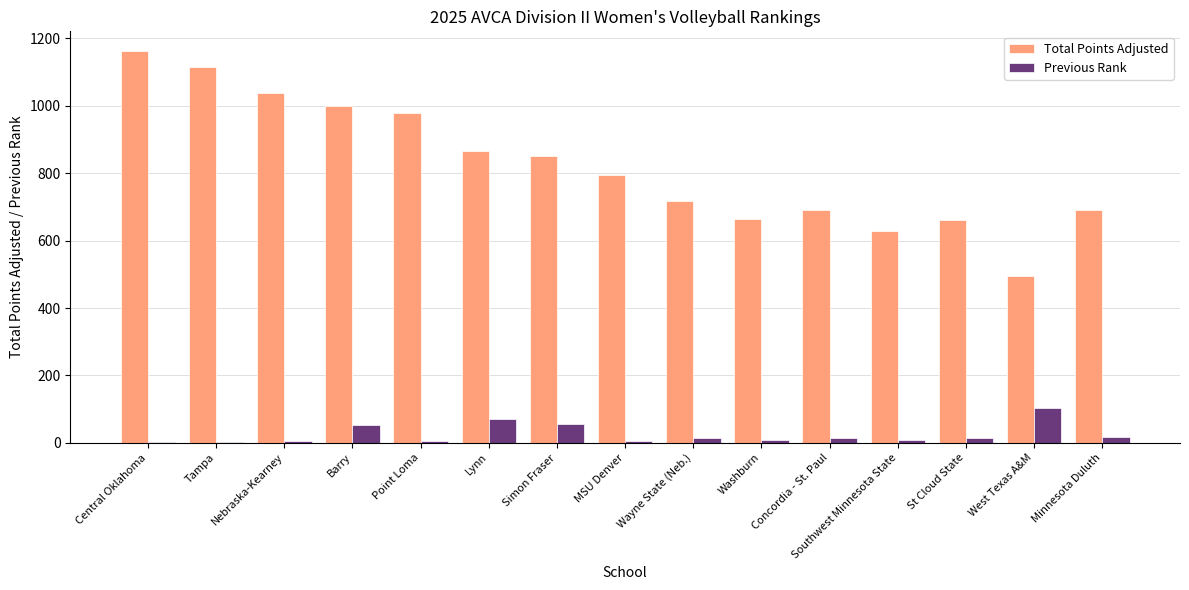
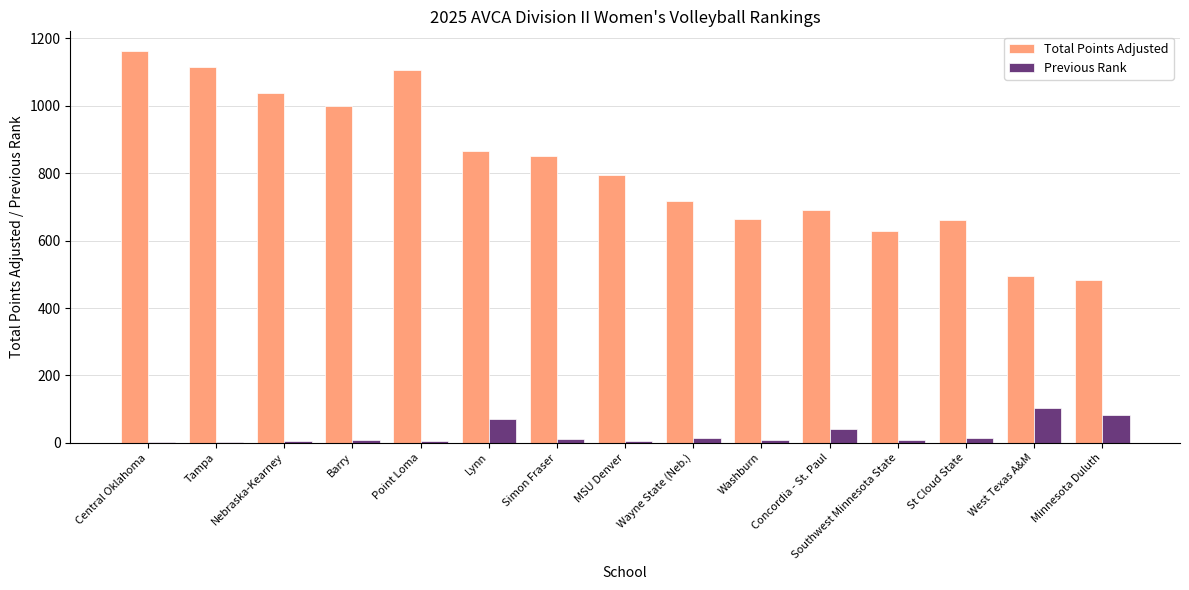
  {
    "Total Points Adjusted": {
      "Central Oklahoma": 1160,
      "Tampa": 1120,
      "Nebraska-Kearney": 1040,
      "Barry": 1000,
-     "Point Loma": 980,
+     "Point Loma": 1110,
      "Lynn": 870,
      "Simon Fraser": 850,
      "MSU Denver": 800,
      "Wayne State (Neb.)": 720,
      "Washburn": 660,
      "Concordia - St. Paul": 690,
      "Southwest Minnesota State": 630,
      "St Cloud State": 660,
      "West Texas A&M": 490,
-     "Minnesota Duluth": 690
+     "Minnesota Duluth": 480
    },
    "Previous Rank": {
-     "Barry": 50,
+     "Barry": 10,
      "Lynn": 70,
-     "Simon Fraser": 60,
+     "Simon Fraser": 10,
      "Wayne State (Neb.)": 10,
-     "Concordia - St. Paul": 10,
+     "Concordia - St. Paul": 40,
      "Southwest Minnesota State": 10,
      "St Cloud State": 20,
      "West Texas A&M": 100,
-     "Minnesota Duluth": 20
+     "Minnesota Duluth": 80
    }
  }
